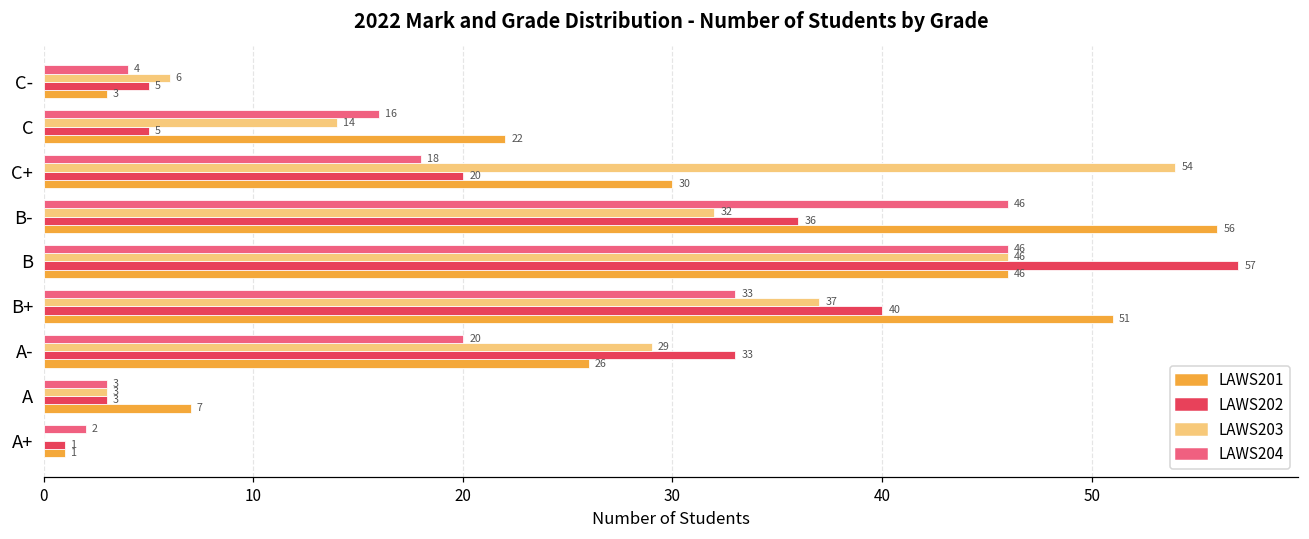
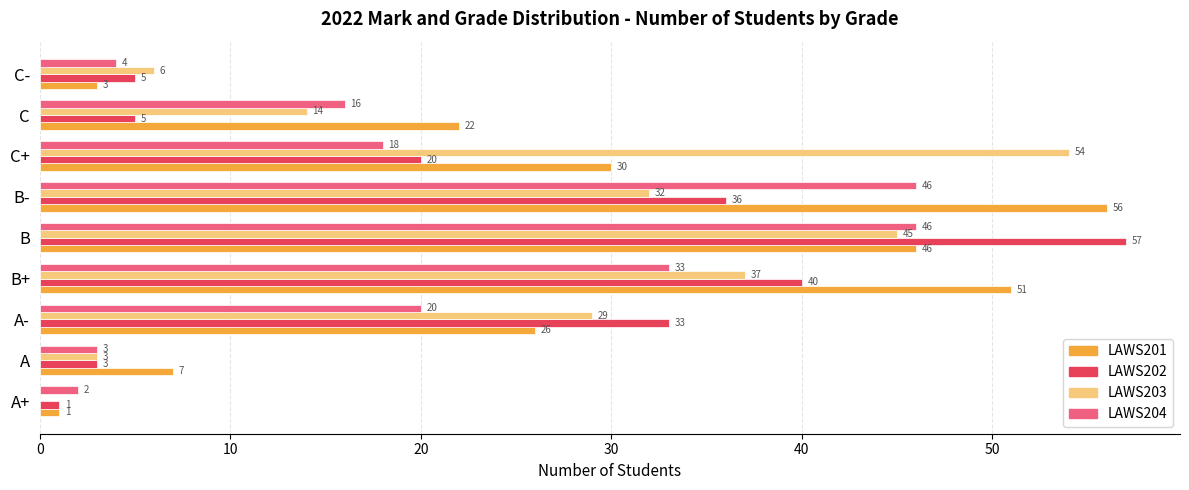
  {
    "LAWS201": {
      "C-": 3,
      "C": 22,
      "C+": 30,
      "B-": 56,
      "B": 46,
      "B+": 51,
      "A-": 26,
      "A": 7
    },
    "LAWS203": {
      "C-": 6,
      "C": 14,
      "C+": 54,
      "B-": 32,
-     "B": 46,
+     "B": 45,
      "B+": 37,
      "A-": 29
    }
  }
